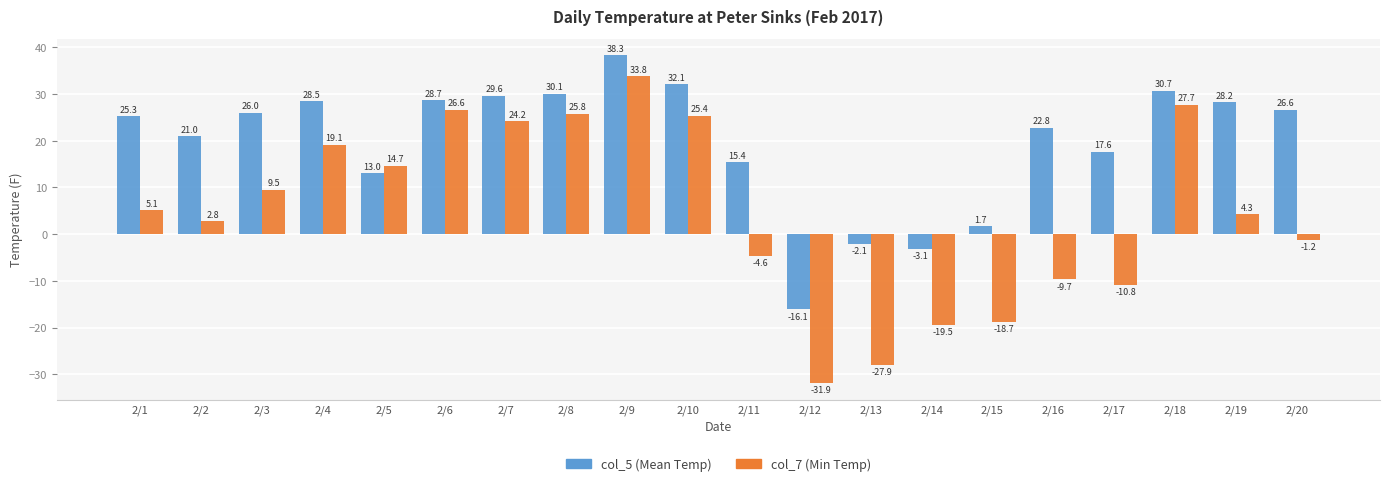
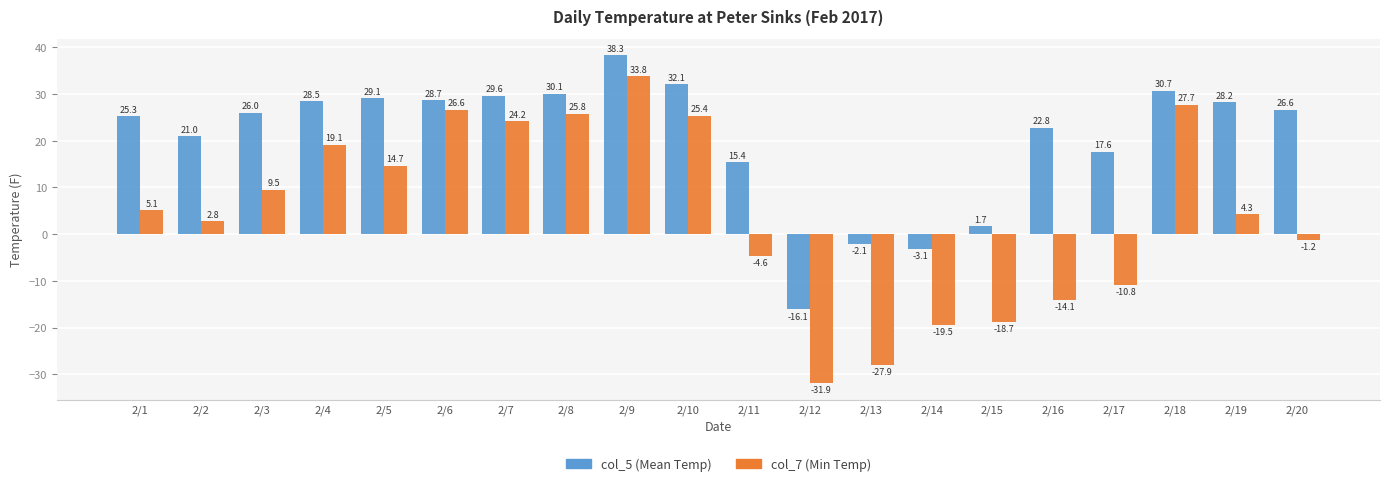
  {
    "col_5 (Mean Temp)": {
      "2/1": 25.3,
      "2/2": 21.0,
      "2/3": 26.0,
      "2/4": 28.5,
-     "2/5": 13.0,
+     "2/5": 29.1,
      "2/6": 28.7,
      "2/7": 29.6,
      "2/8": 30.1,
      "2/9": 38.3,
      "2/10": 32.1,
      "2/11": 15.4,
      "2/12": -16.1,
      "2/13": -2.1,
      "2/14": -3.1,
      "2/15": 1.7,
      "2/16": 22.8,
      "2/17": 17.6,
      "2/18": 30.7,
      "2/19": 28.2,
      "2/20": 26.6
    },
    "col_7 (Min Temp)": {
      "2/1": 5.1,
      "2/2": 2.8,
      "2/3": 9.5,
      "2/4": 19.1,
      "2/5": 14.7,
      "2/6": 26.6,
      "2/7": 24.2,
      "2/8": 25.8,
      "2/9": 33.8,
      "2/10": 25.4,
      "2/11": -4.6,
      "2/12": -31.9,
      "2/13": -27.9,
      "2/14": -19.5,
      "2/15": -18.7,
-     "2/16": -9.7,
+     "2/16": -14.1,
      "2/17": -10.8,
      "2/18": 27.7,
      "2/19": 4.3,
      "2/20": -1.2
    }
  }
